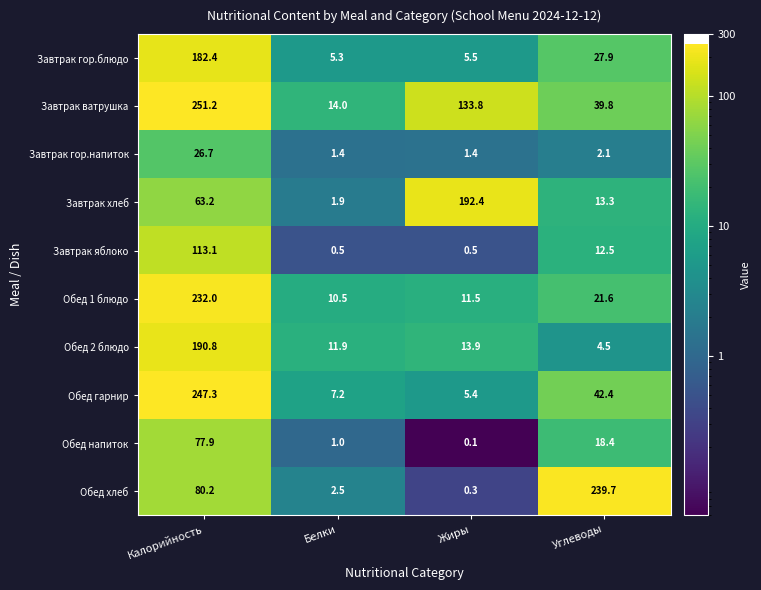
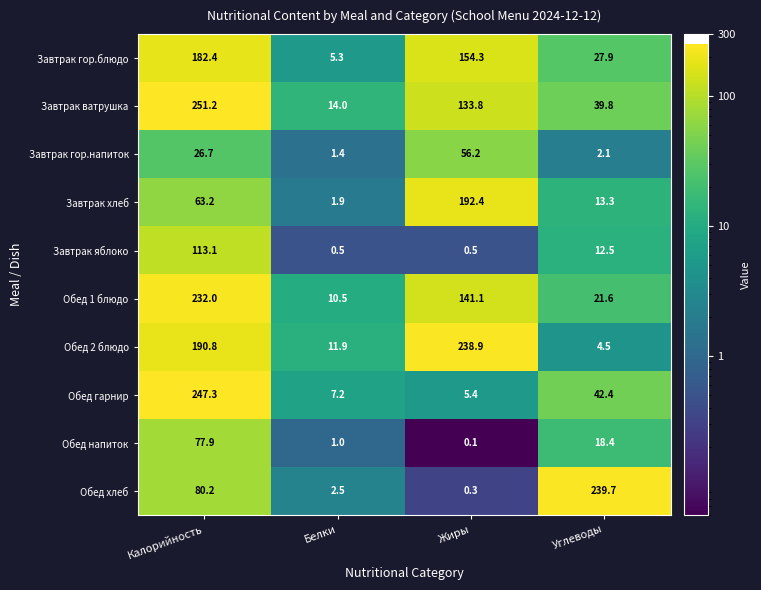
  {
    "Завтрак гор.блюдо": {
      "Калорийность": 182.4,
      "Белки": 5.3,
-     "Жиры": 5.5,
+     "Жиры": 154.3,
      "Углеводы": 27.9
    },
    "Завтрак ватрушка": {
      "Калорийность": 251.2,
      "Белки": 14.0,
      "Жиры": 133.8,
      "Углеводы": 39.8
    },
    "Завтрак гор.напиток": {
      "Калорийность": 26.7,
      "Белки": 1.4,
-     "Жиры": 1.4,
+     "Жиры": 56.2,
      "Углеводы": 2.1
    },
    "Завтрак хлеб": {
      "Калорийность": 63.2,
      "Белки": 1.9,
      "Жиры": 192.4,
      "Углеводы": 13.3
    },
    "Завтрак яблоко": {
      "Калорийность": 113.1,
      "Белки": 0.5,
      "Жиры": 0.5,
      "Углеводы": 12.5
    },
    "Обед 1 блюдо": {
      "Калорийность": 232.0,
      "Белки": 10.5,
-     "Жиры": 11.5,
+     "Жиры": 141.1,
      "Углеводы": 21.6
    },
    "Обед 2 блюдо": {
      "Калорийность": 190.8,
      "Белки": 11.9,
-     "Жиры": 13.9,
+     "Жиры": 238.9,
      "Углеводы": 4.5
    },
    "Обед гарнир": {
      "Калорийность": 247.3,
      "Белки": 7.2,
      "Жиры": 5.4,
      "Углеводы": 42.4
    },
    "Обед напиток": {
      "Калорийность": 77.9,
      "Белки": 1.0,
      "Жиры": 0.1,
      "Углеводы": 18.4
    },
    "Обед хлеб": {
      "Калорийность": 80.2,
      "Белки": 2.5,
      "Жиры": 0.3,
      "Углеводы": 239.7
    }
  }
